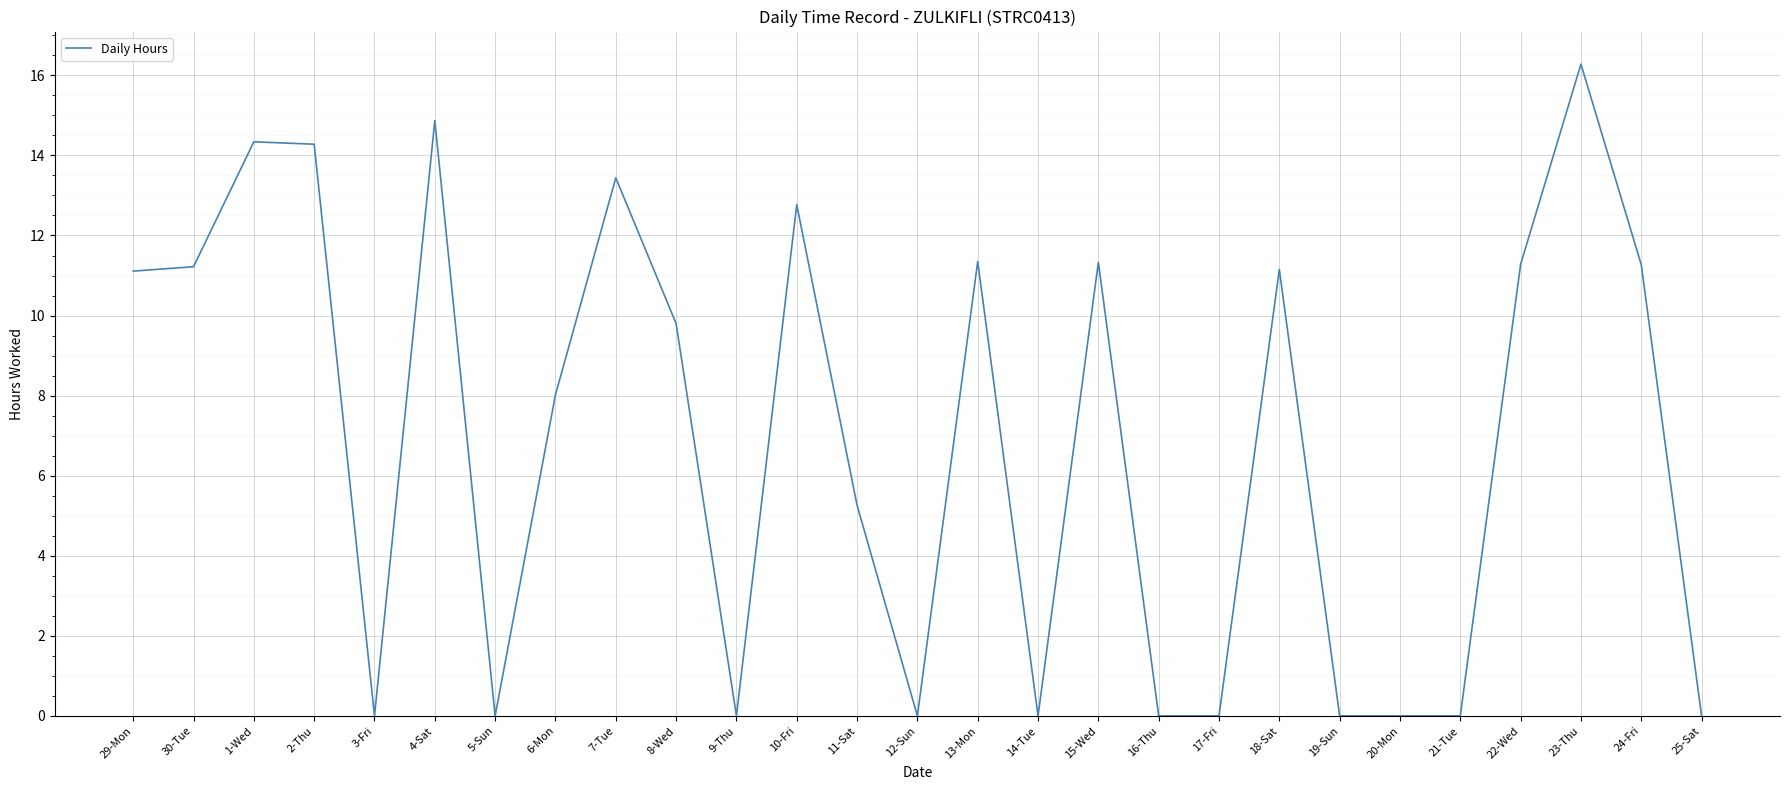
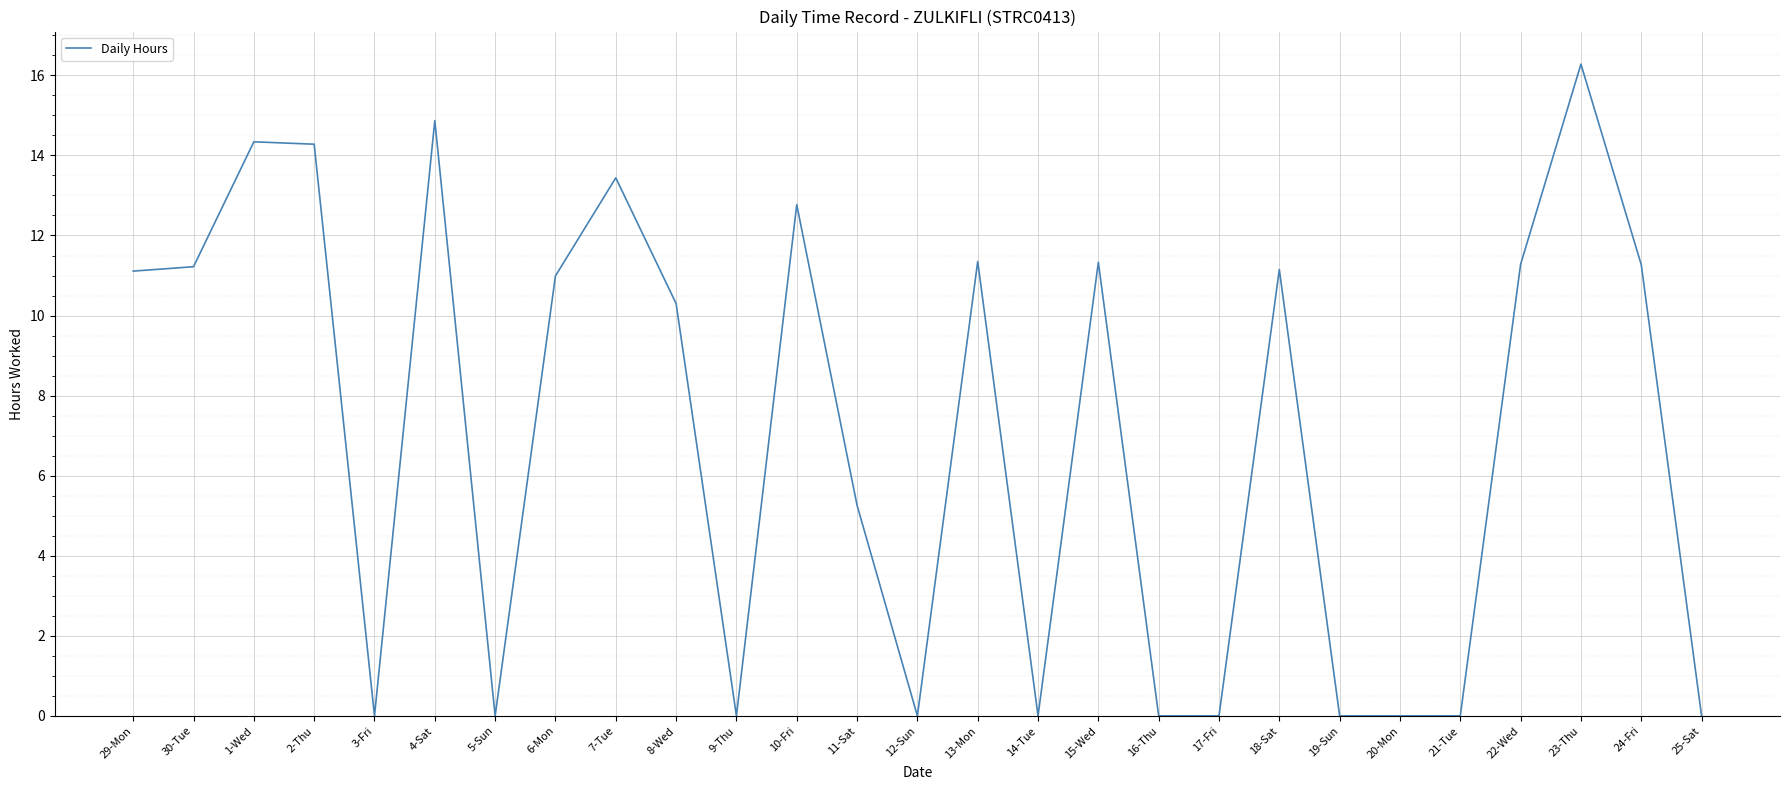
  {
    "29-Mon": 11.1,
    "30-Tue": 11.2,
    "1-Wed": 14.3,
    "2-Thu": 14.3,
    "3-Fri": 0.0,
    "4-Sat": 14.9,
    "5-Sun": 0.0,
-   "6-Mon": 8.0,
+   "6-Mon": 11.0,
    "7-Tue": 13.4,
-   "8-Wed": 9.8,
+   "8-Wed": 10.3,
    "9-Thu": 0.0,
    "10-Fri": 12.8,
    "11-Sat": 5.3,
    "12-Sun": 0.0,
    "13-Mon": 11.4,
    "14-Tue": 0.0,
    "15-Wed": 11.3,
    "16-Thu": 0.0,
    "17-Fri": 0.0,
    "18-Sat": 11.2,
    "19-Sun": 0.0,
    "20-Mon": 0.0,
    "21-Tue": 0.0,
    "22-Wed": 11.3,
    "23-Thu": 16.3,
    "24-Fri": 11.3,
    "25-Sat": 0.0
  }
